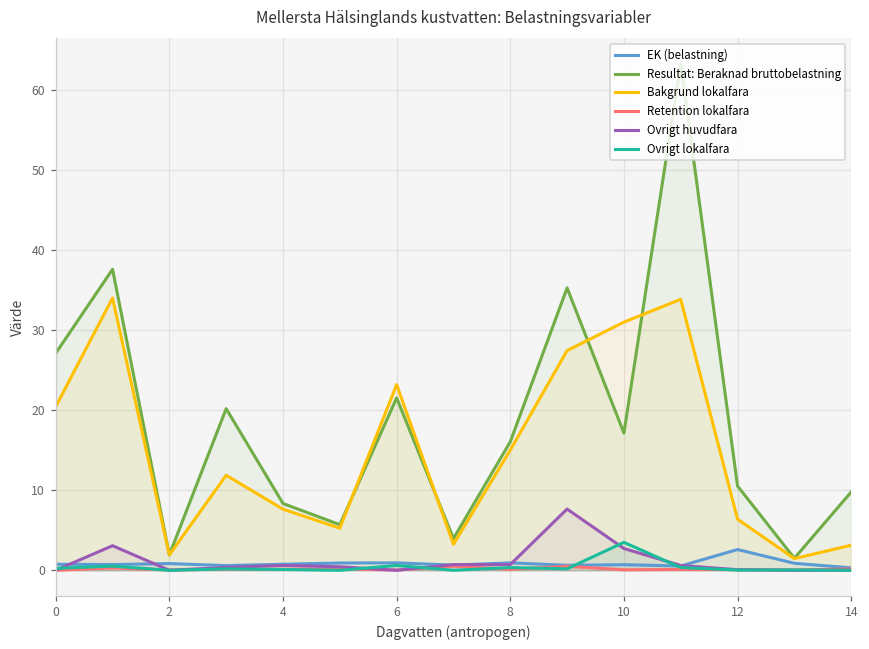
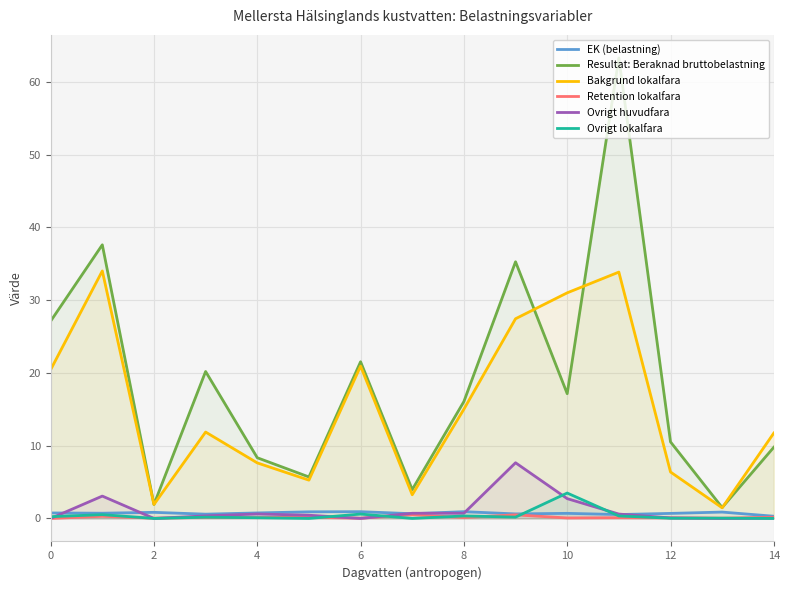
  {
    "EK (belastning)": {
      "0": 1,
      "2": 1,
      "10": 1,
-     "12": 3
+     "12": 1
    },
    "Resultat: Beraknad bruttobelastning": {
      "0": 27,
      "4": 8,
      "6": 22,
      "8": 16,
      "10": 17,
      "12": 11,
      "14": 10
    },
    "Bakgrund lokalfara": {
      "0": 20,
      "4": 8,
-     "6": 23,
+     "6": 21,
      "8": 15,
      "10": 31,
      "12": 6,
-     "14": 3
+     "14": 12
    },
    "Retention lokalfara": {
      "10": 0
    },
    "Ovrigt huvudfara": {
      "10": 3
    },
    "Ovrigt lokalfara": {
      "10": 3
    }
  }
